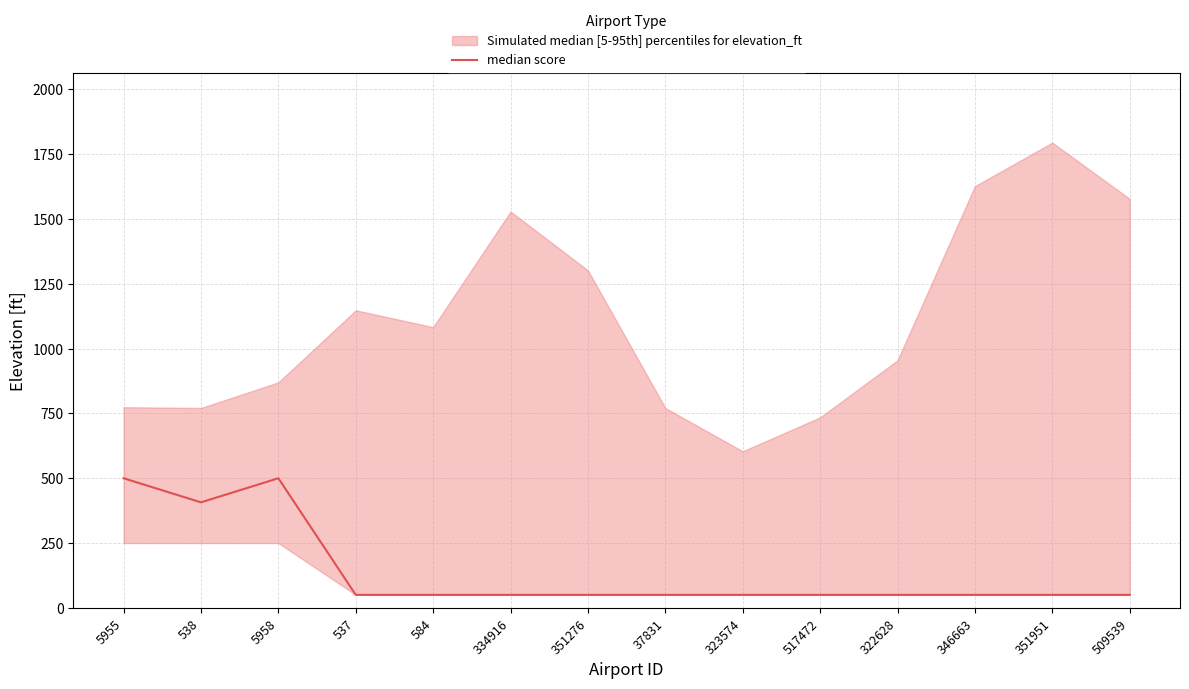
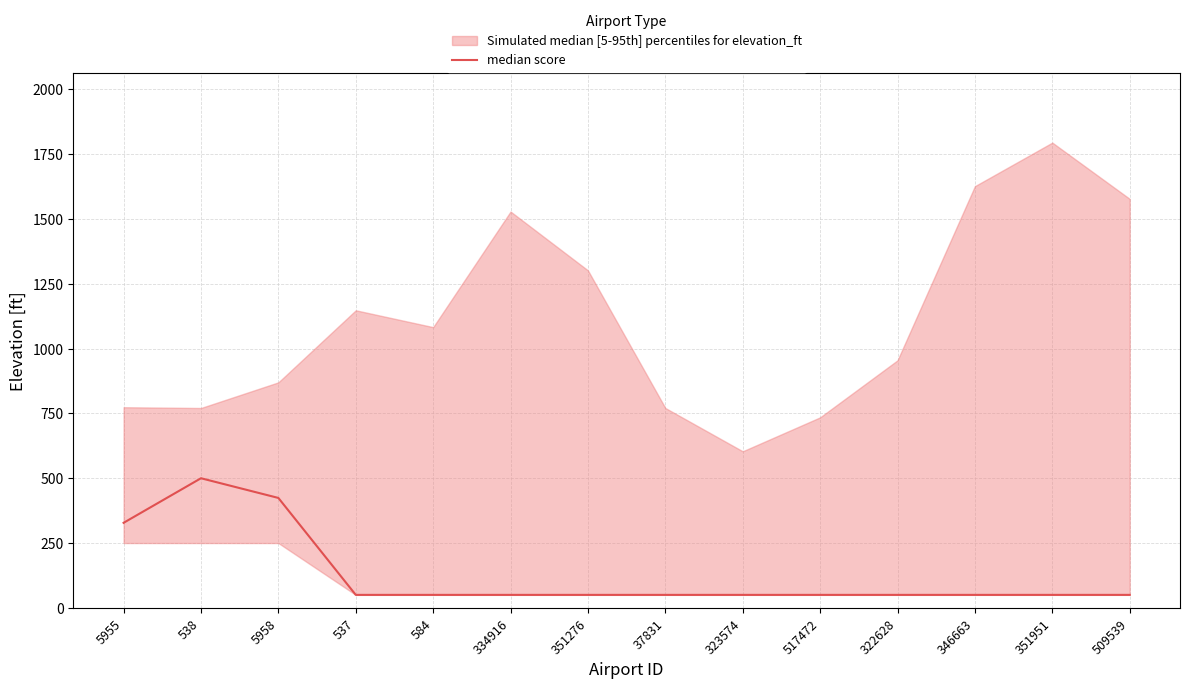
  {
    "median score": {
-     "5955": 500,
-     "538": 410,
-     "5958": 500,
+     "5955": 330,
+     "538": 500,
+     "5958": 420,
      "537": 50,
      "584": 50,
      "334916": 50,
      "351276": 50,
      "37831": 50,
      "323574": 50,
      "517472": 50,
      "322628": 50,
      "346663": 50,
      "351951": 50,
      "509539": 50
    }
  }
